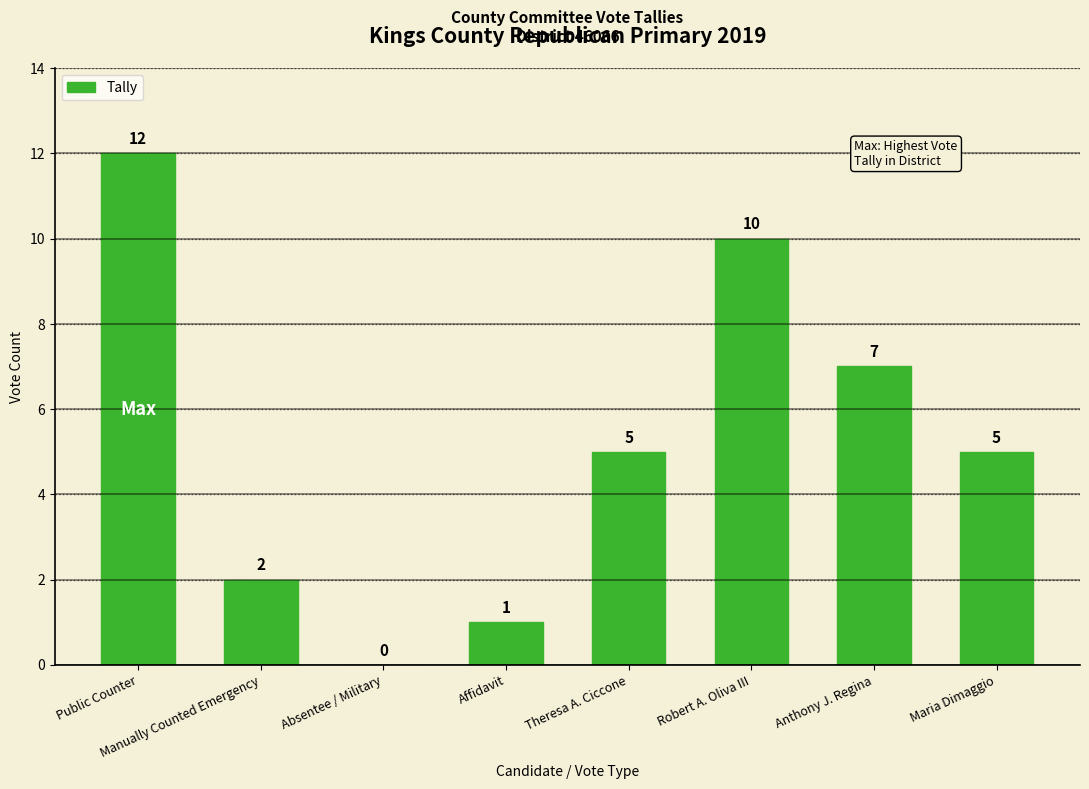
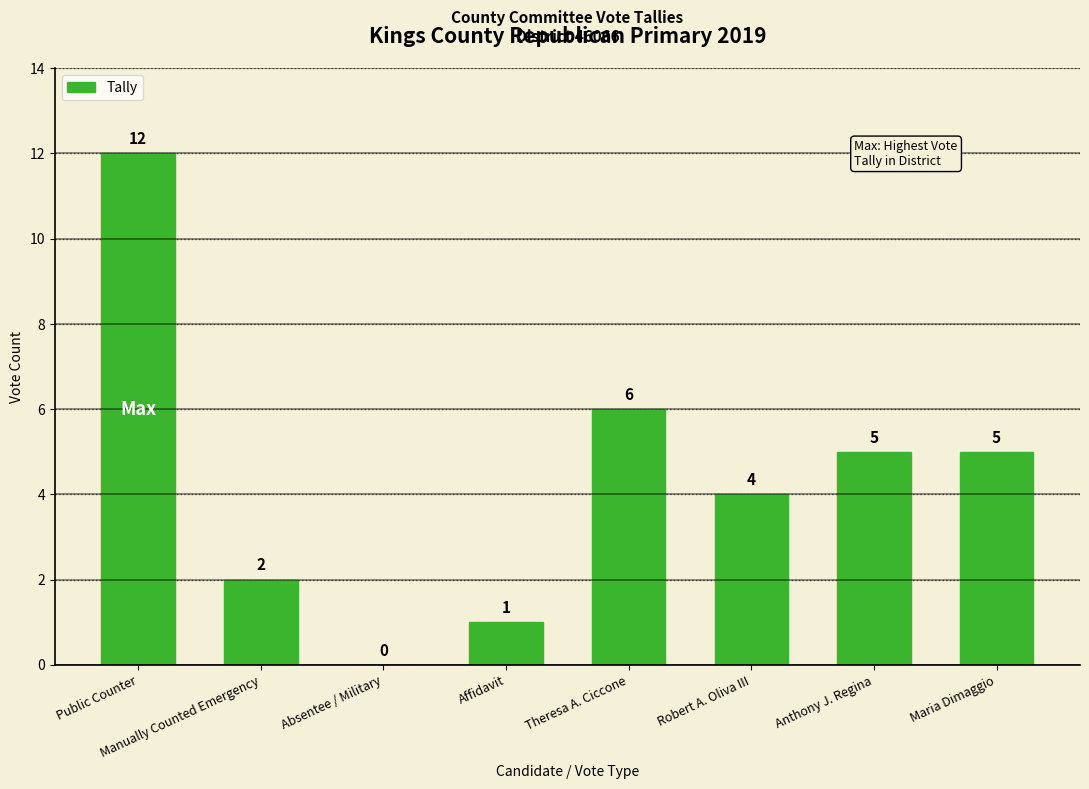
  {
    "Public Counter": 12,
    "Manually Counted Emergency": 2,
    "Absentee / Military": 0,
    "Affidavit": 1,
-   "Theresa A. Ciccone": 5,
-   "Robert A. Oliva III": 10,
-   "Anthony J. Regina": 7,
+   "Theresa A. Ciccone": 6,
+   "Robert A. Oliva III": 4,
+   "Anthony J. Regina": 5,
    "Maria Dimaggio": 5
  }
